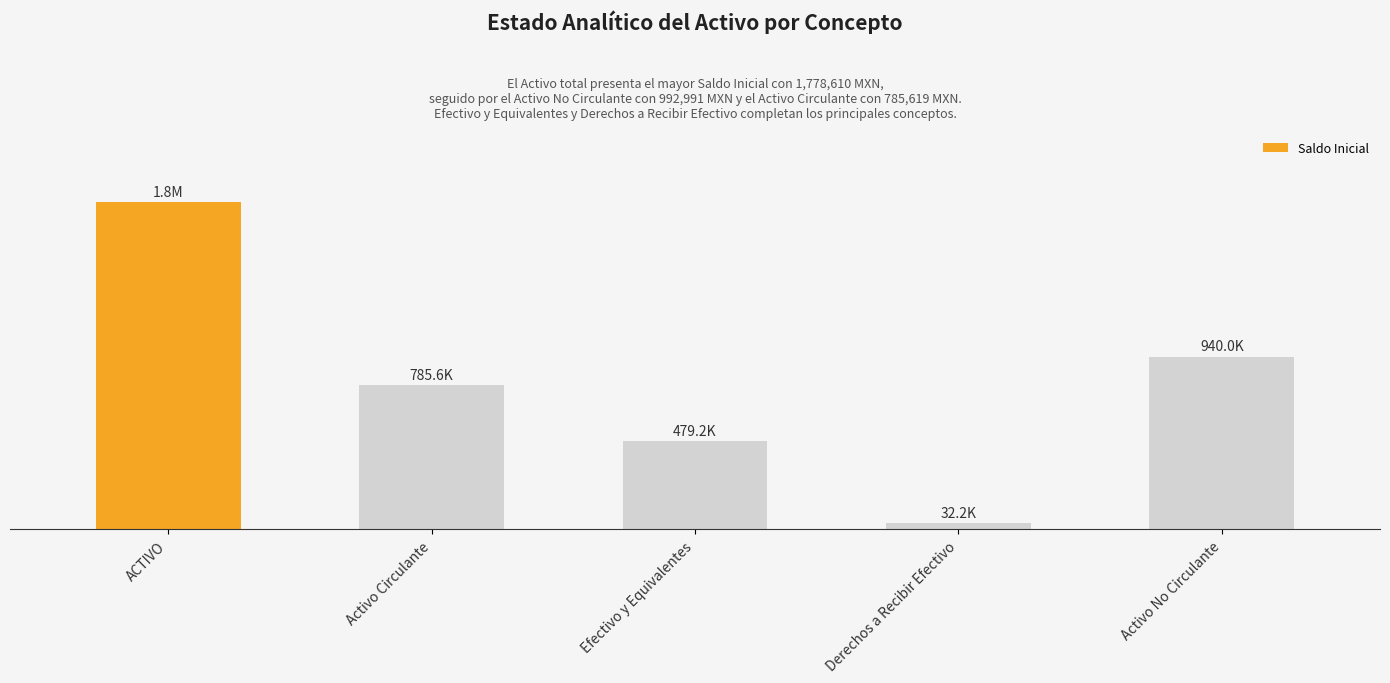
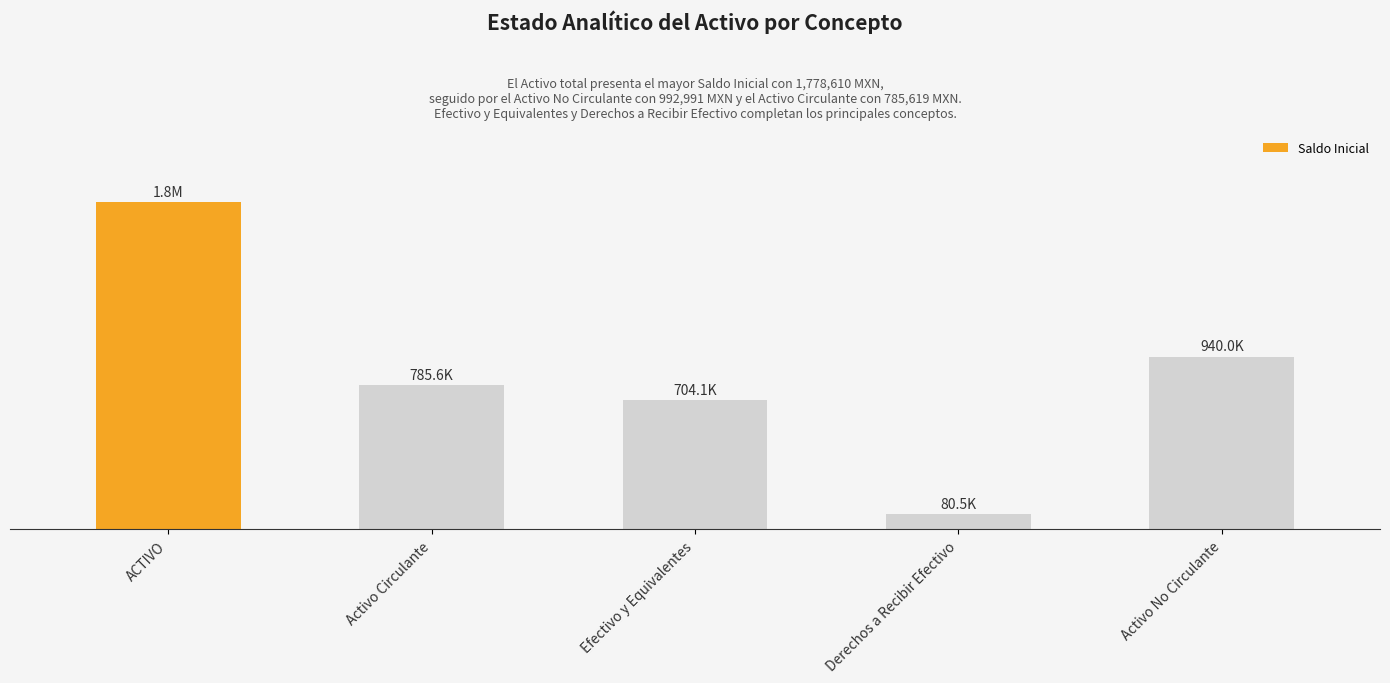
  {
    "ACTIVO": "1.8M",
    "Activo Circulante": "785.6K",
-   "Efectivo y Equivalentes": "479.2K",
-   "Derechos a Recibir Efectivo": "32.2K",
+   "Efectivo y Equivalentes": "704.1K",
+   "Derechos a Recibir Efectivo": "80.5K",
    "Activo No Circulante": "940.0K"
  }
